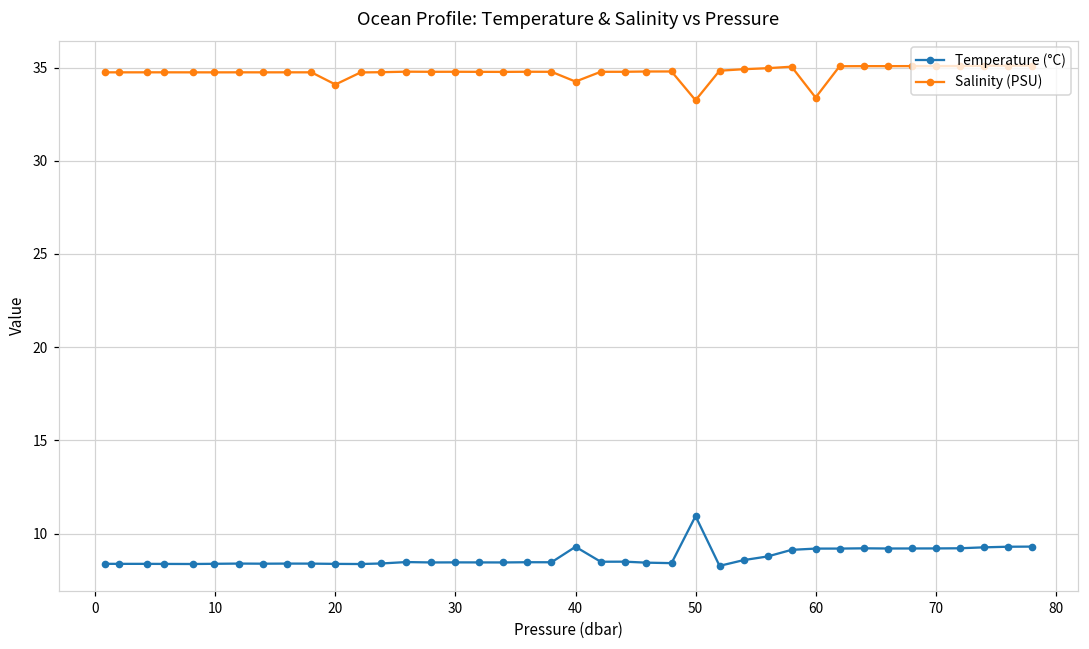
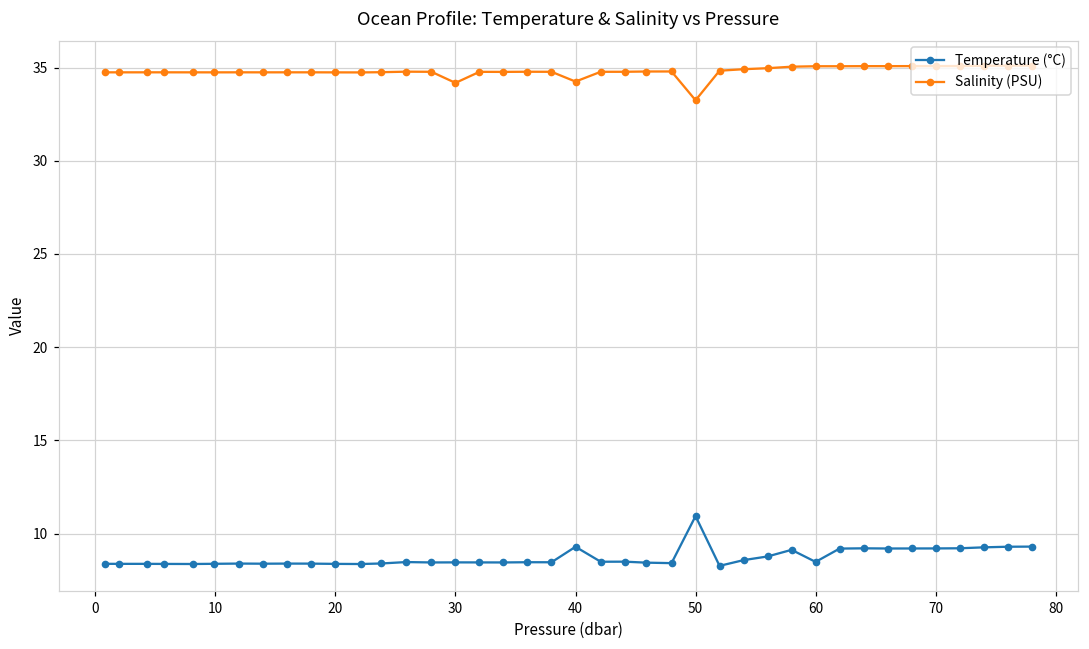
  {
    "Temperature (°C)": {
      "20": 8.4,
      "30": 8.5,
      "40": 9.3,
      "50": 10.9,
-     "60": 9.2,
+     "60": 8.5,
      "70": 9.2
    },
    "Salinity (PSU)": {
-     "20": 34.1,
-     "30": 34.8,
+     "20": 34.7,
+     "30": 34.2,
      "40": 34.2,
      "50": 33.2,
-     "60": 33.4
+     "60": 35.1
    }
  }
